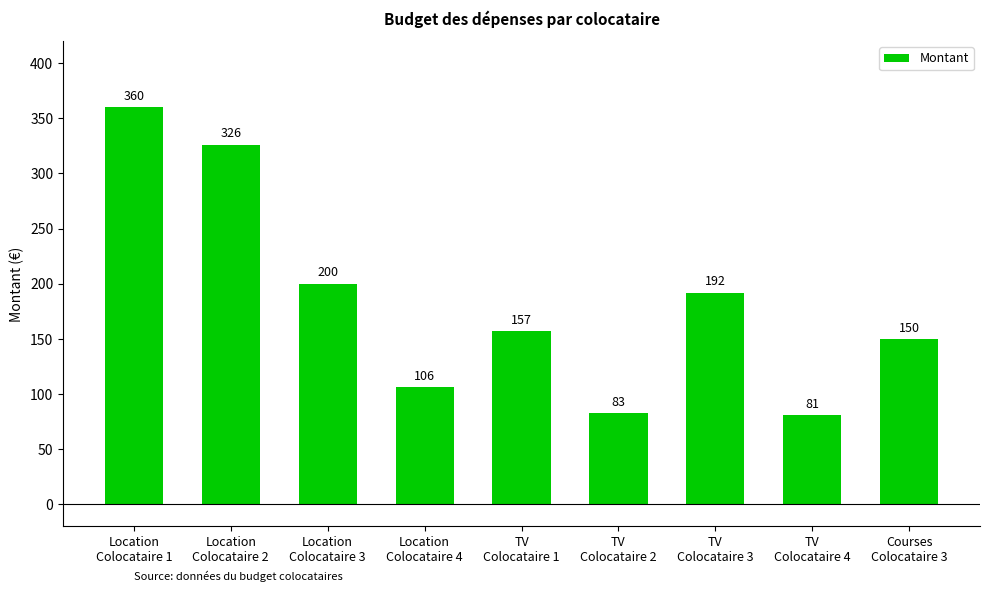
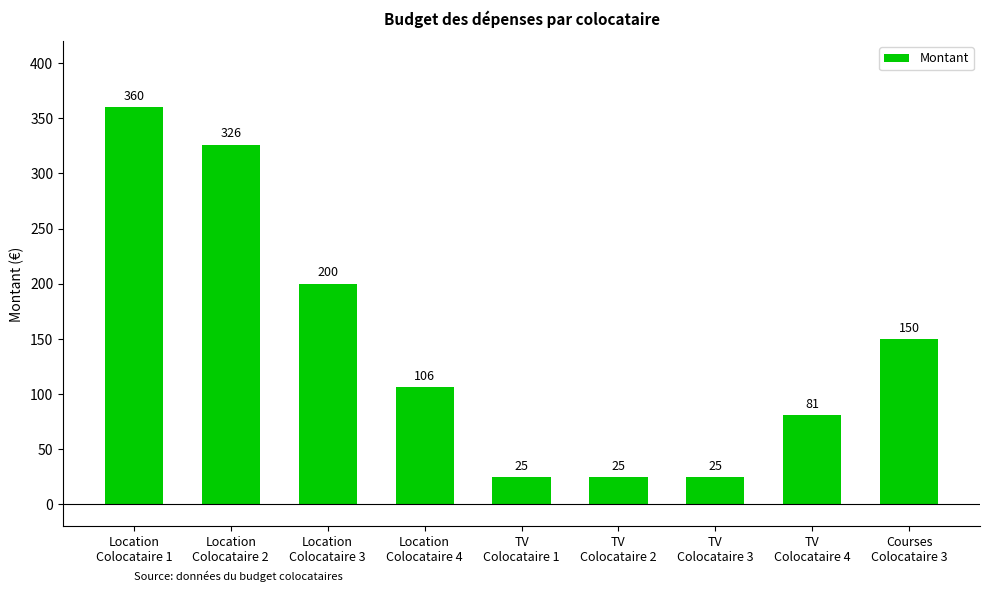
  {
    "Location Colocataire 1": 360,
    "Location Colocataire 2": 326,
    "Location Colocataire 3": 200,
    "Location Colocataire 4": 106,
-   "TV Colocataire 1": 157,
-   "TV Colocataire 2": 83,
-   "TV Colocataire 3": 192,
+   "TV Colocataire 1": 25,
+   "TV Colocataire 2": 25,
+   "TV Colocataire 3": 25,
    "TV Colocataire 4": 81,
    "Courses Colocataire 3": 150
  }
